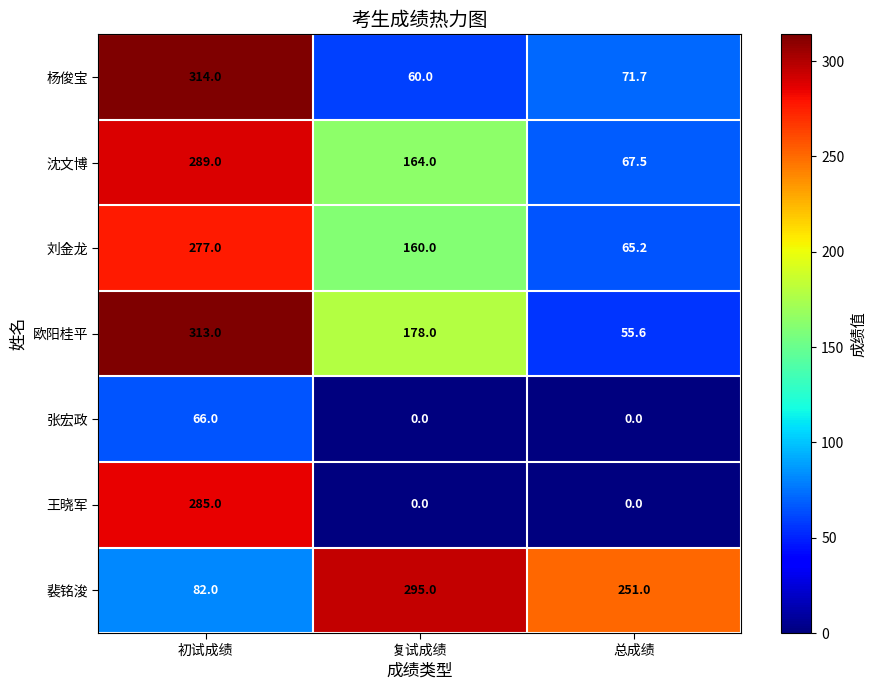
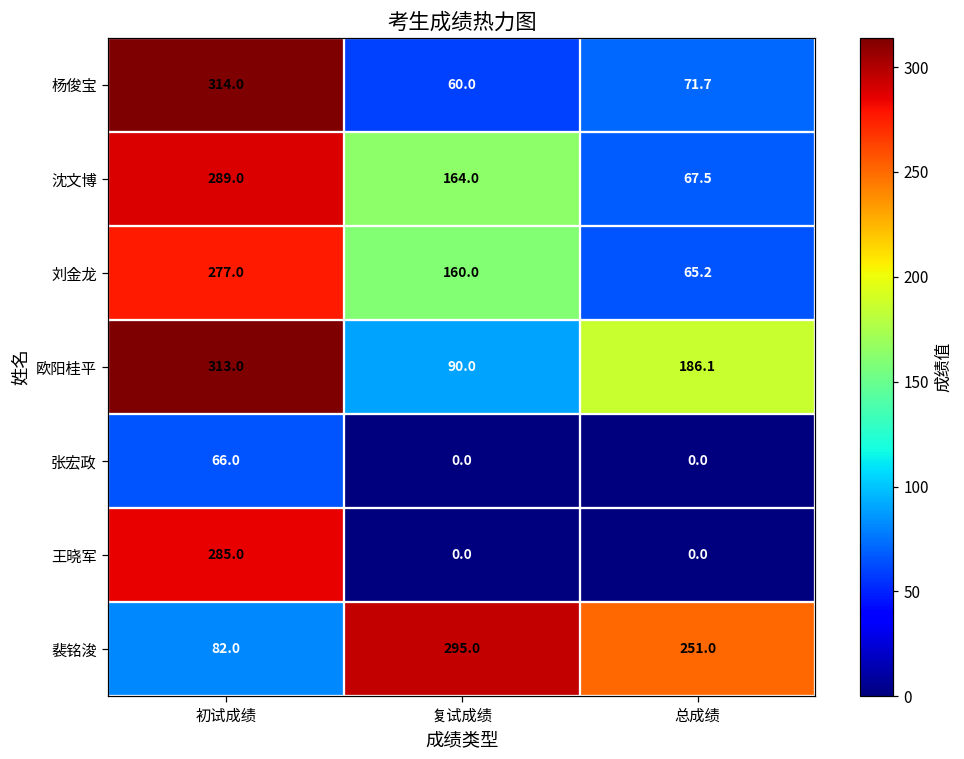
  {
    "杨俊宝": {
      "初试成绩": 314.0,
      "复试成绩": 60.0,
      "总成绩": 71.7
    },
    "沈文博": {
      "初试成绩": 289.0,
      "复试成绩": 164.0,
      "总成绩": 67.5
    },
    "刘金龙": {
      "初试成绩": 277.0,
      "复试成绩": 160.0,
      "总成绩": 65.2
    },
    "欧阳桂平": {
      "初试成绩": 313.0,
-     "复试成绩": 178.0,
-     "总成绩": 55.6
+     "复试成绩": 90.0,
+     "总成绩": 186.1
    },
    "张宏政": {
      "初试成绩": 66.0,
      "复试成绩": 0.0,
      "总成绩": 0.0
    },
    "王晓军": {
      "初试成绩": 285.0,
      "复试成绩": 0.0,
      "总成绩": 0.0
    },
    "裴铭浚": {
      "初试成绩": 82.0,
      "复试成绩": 295.0,
      "总成绩": 251.0
    }
  }
